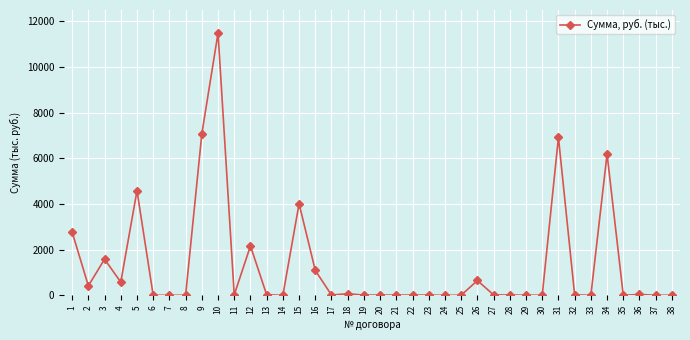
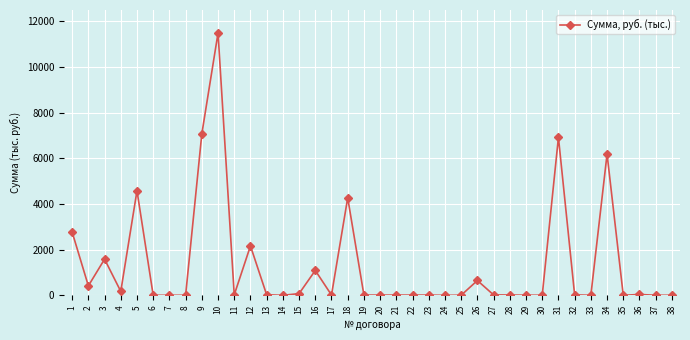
  {
    "1": 2800,
    "2": 400,
    "3": 1600,
-   "4": 600,
+   "4": 200,
    "5": 4600,
    "6": 0,
    "7": 0,
    "8": 0,
    "9": 7100,
    "10": 11500,
    "11": 0,
    "12": 2200,
    "13": 0,
    "14": 0,
-   "15": 4000,
+   "15": 100,
    "16": 1100,
    "17": 0,
-   "18": 100,
+   "18": 4300,
    "19": 0,
    "20": 0,
    "21": 0,
    "22": 0,
    "23": 0,
    "24": 0,
    "25": 0,
    "26": 700,
    "27": 0,
    "28": 0,
    "29": 0,
    "30": 0,
    "31": 6900,
    "32": 0,
    "33": 0,
    "34": 6200,
    "35": 0,
    "36": 0,
    "37": 0,
    "38": 0
  }
